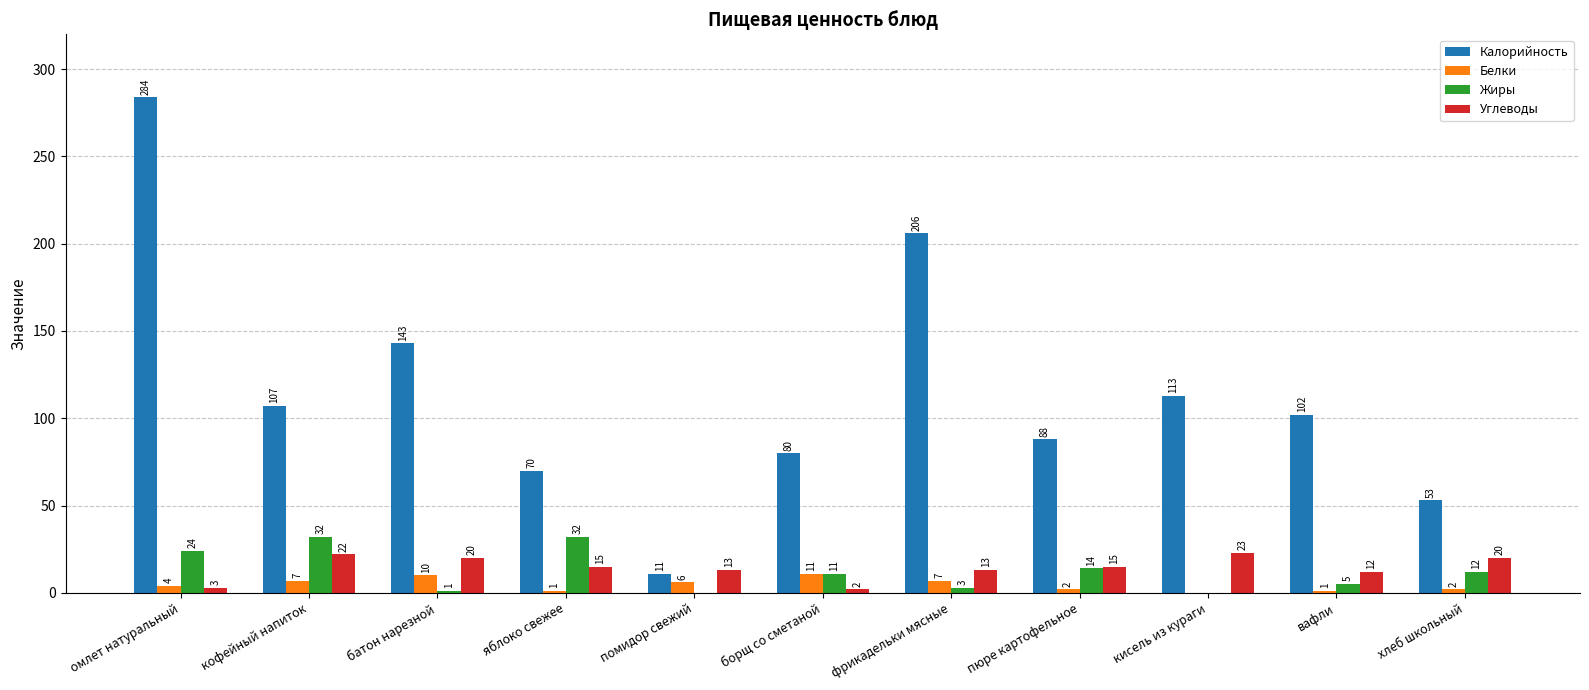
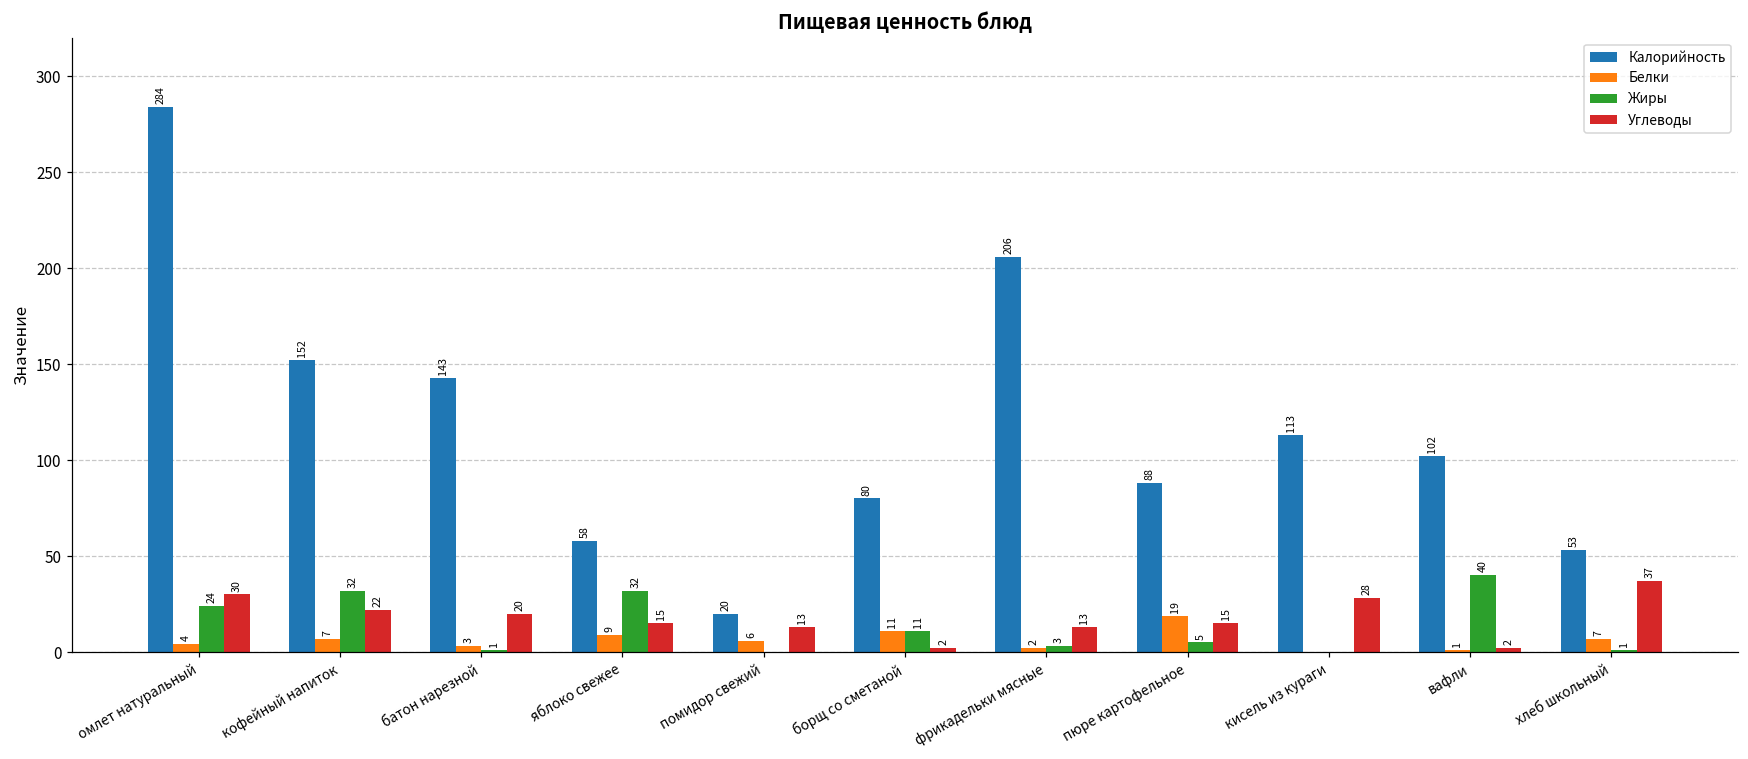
  {
    "Калорийность": {
      "омлет натуральный": 284,
-     "кофейный напиток": 107,
+     "кофейный напиток": 152,
      "батон нарезной": 143,
-     "яблоко свежее": 70,
-     "помидор свежий": 11,
+     "яблоко свежее": 58,
+     "помидор свежий": 20,
      "борщ со сметаной": 80,
      "фрикадельки мясные": 206,
      "пюре картофельное": 88,
      "кисель из кураги": 113,
      "вафли": 102,
      "хлеб школьный": 53
    },
    "Белки": {
      "омлет натуральный": 4,
      "кофейный напиток": 7,
-     "батон нарезной": 10,
-     "яблоко свежее": 1,
+     "батон нарезной": 3,
+     "яблоко свежее": 9,
      "помидор свежий": 6,
      "борщ со сметаной": 11,
-     "фрикадельки мясные": 7,
-     "пюре картофельное": 2,
+     "фрикадельки мясные": 2,
+     "пюре картофельное": 19,
      "вафли": 1,
-     "хлеб школьный": 2
+     "хлеб школьный": 7
    },
    "Жиры": {
      "омлет натуральный": 24,
      "кофейный напиток": 32,
      "батон нарезной": 1,
      "яблоко свежее": 32,
      "борщ со сметаной": 11,
      "фрикадельки мясные": 3,
-     "пюре картофельное": 14,
-     "вафли": 5,
-     "хлеб школьный": 12
+     "пюре картофельное": 5,
+     "вафли": 40,
+     "хлеб школьный": 1
    },
    "Углеводы": {
-     "омлет натуральный": 3,
+     "омлет натуральный": 30,
      "кофейный напиток": 22,
      "батон нарезной": 20,
      "яблоко свежее": 15,
      "помидор свежий": 13,
      "борщ со сметаной": 2,
      "фрикадельки мясные": 13,
      "пюре картофельное": 15,
-     "кисель из кураги": 23,
-     "вафли": 12,
-     "хлеб школьный": 20
+     "кисель из кураги": 28,
+     "вафли": 2,
+     "хлеб школьный": 37
    }
  }
